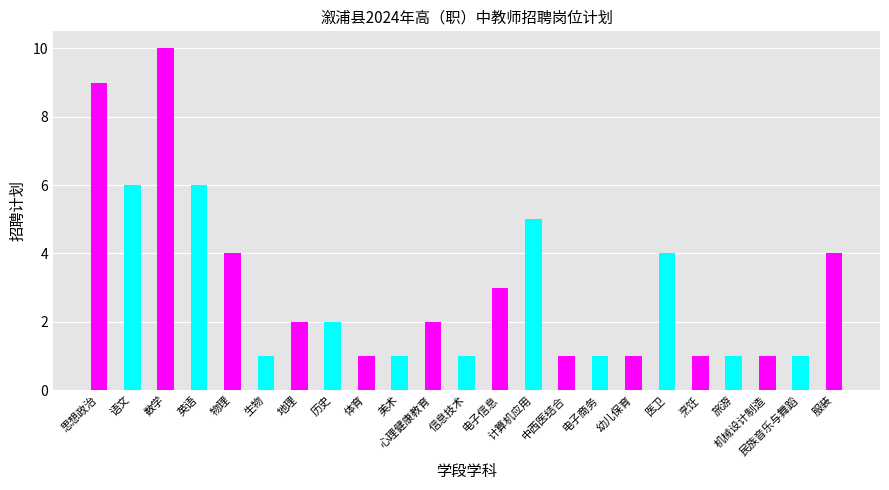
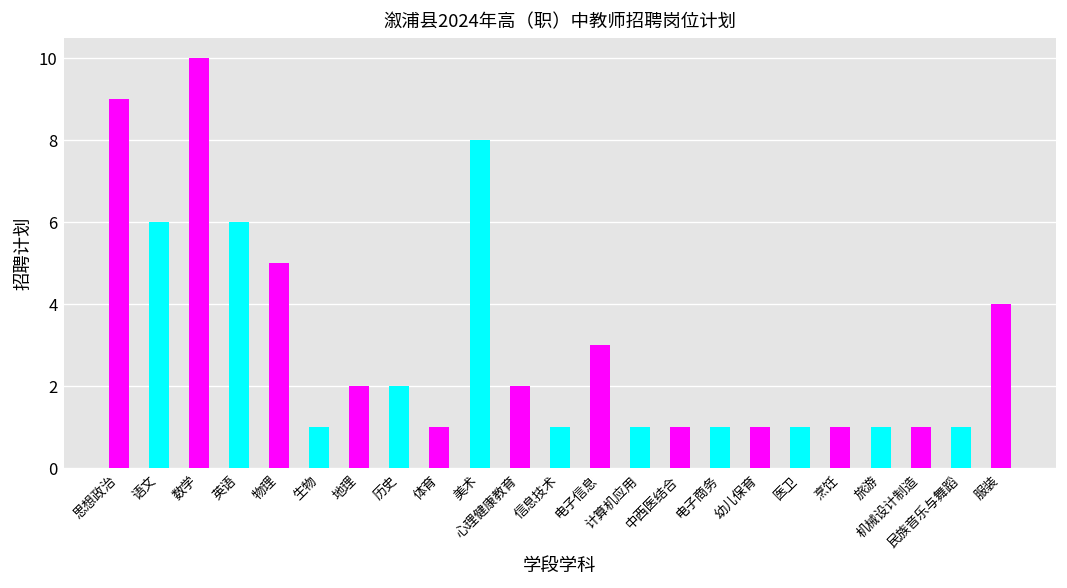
  {
    "思想政治": 9,
    "语文": 6,
    "数学": 10,
    "英语": 6,
-   "物理": 4,
+   "物理": 5,
    "生物": 1,
    "地理": 2,
    "历史": 2,
    "体育": 1,
-   "美术": 1,
+   "美术": 8,
    "心理健康教育": 2,
    "信息技术": 1,
    "电子信息": 3,
-   "计算机应用": 5,
+   "计算机应用": 1,
    "中西医结合": 1,
    "电子商务": 1,
    "幼儿保育": 1,
-   "医卫": 4,
+   "医卫": 1,
    "烹饪": 1,
    "旅游": 1,
    "机械设计制造": 1,
    "民族音乐与舞蹈": 1,
    "服装": 4
  }
